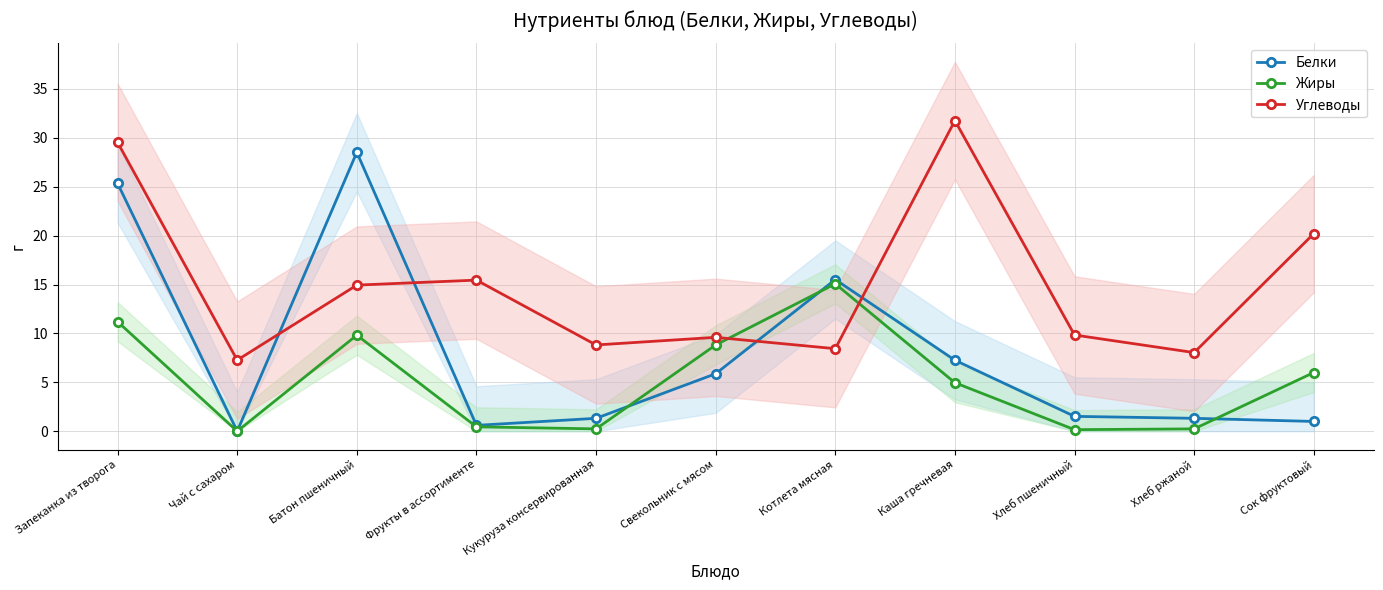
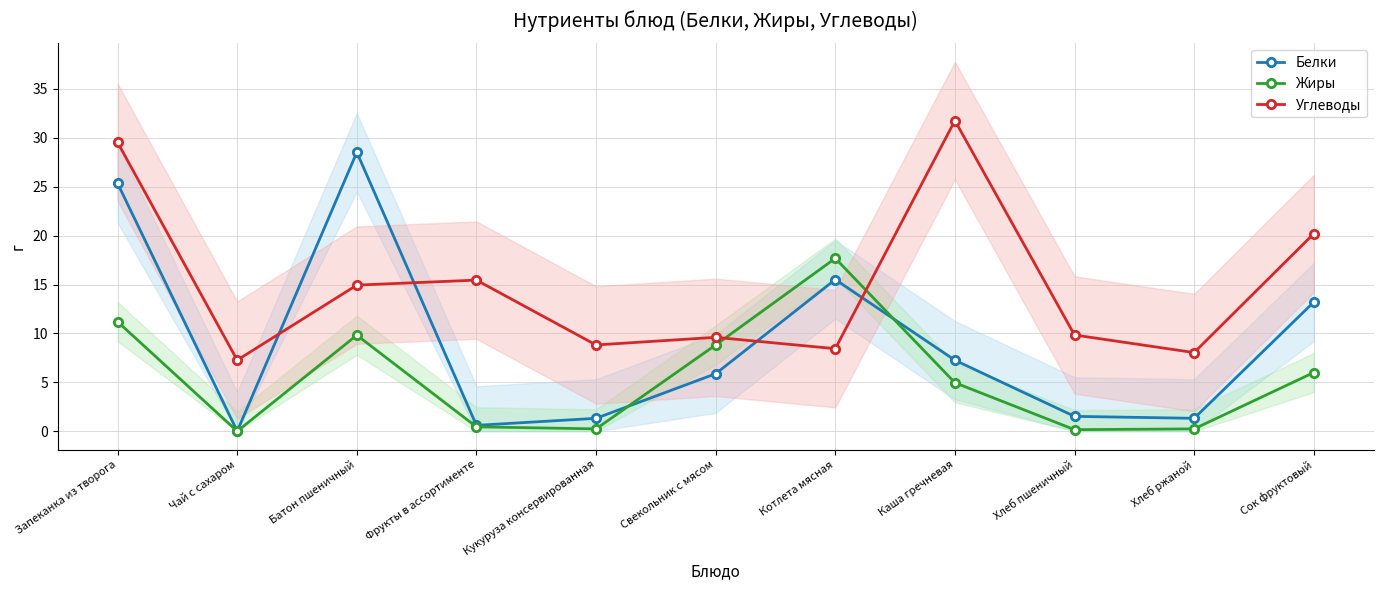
  {
    "Белки": {
      "Запеканка из творога": 25,
      "Батон пшеничный": 29,
      "Кукуруза консервированная": 1,
      "Свекольник с мясом": 6,
      "Котлета мясная": 16,
      "Каша гречневая": 7,
      "Хлеб пшеничный": 2,
      "Хлеб ржаной": 1,
-     "Сок фруктовый": 1
+     "Сок фруктовый": 13
    },
    "Жиры": {
      "Запеканка из творога": 11,
      "Батон пшеничный": 10,
      "Кукуруза консервированная": 0,
      "Свекольник с мясом": 9,
-     "Котлета мясная": 15,
+     "Котлета мясная": 18,
      "Каша гречневая": 5,
      "Хлеб пшеничный": 0,
      "Хлеб ржаной": 0,
      "Сок фруктовый": 6
    },
    "Углеводы": {
      "Чай с сахаром": 7,
      "Батон пшеничный": 15,
      "Фрукты в ассортименте": 15,
      "Кукуруза консервированная": 9,
      "Свекольник с мясом": 10,
      "Котлета мясная": 8,
      "Каша гречневая": 32,
      "Хлеб пшеничный": 10,
      "Хлеб ржаной": 8,
      "Сок фруктовый": 20
    }
  }
